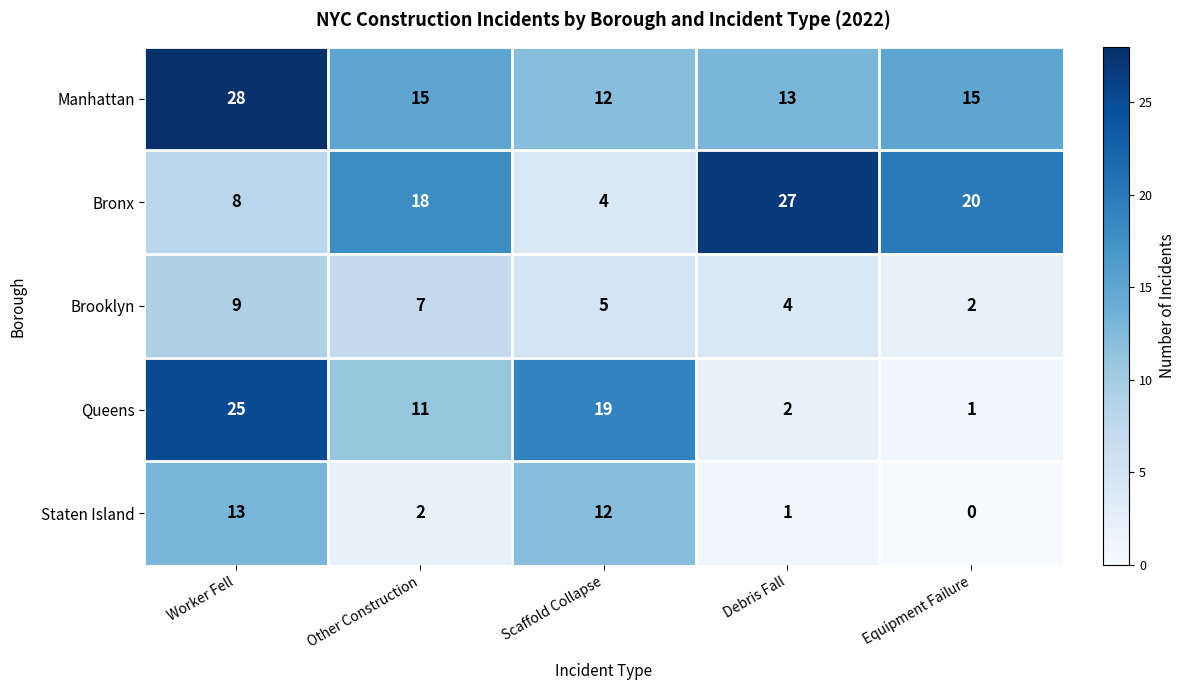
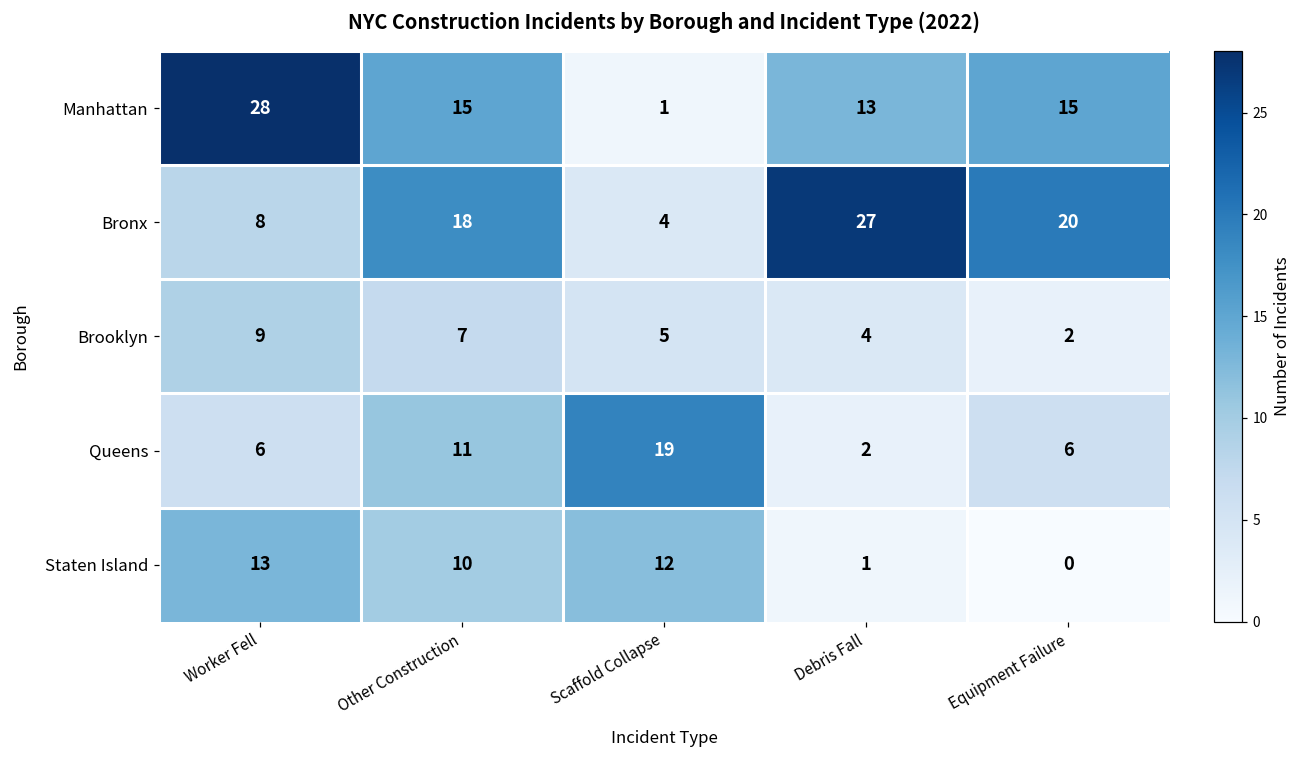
  {
    "Manhattan": {
      "Worker Fell": 28,
      "Other Construction": 15,
-     "Scaffold Collapse": 12,
+     "Scaffold Collapse": 1,
      "Debris Fall": 13,
      "Equipment Failure": 15
    },
    "Bronx": {
      "Worker Fell": 8,
      "Other Construction": 18,
      "Scaffold Collapse": 4,
      "Debris Fall": 27,
      "Equipment Failure": 20
    },
    "Brooklyn": {
      "Worker Fell": 9,
      "Other Construction": 7,
      "Scaffold Collapse": 5,
      "Debris Fall": 4,
      "Equipment Failure": 2
    },
    "Queens": {
-     "Worker Fell": 25,
+     "Worker Fell": 6,
      "Other Construction": 11,
      "Scaffold Collapse": 19,
      "Debris Fall": 2,
-     "Equipment Failure": 1
+     "Equipment Failure": 6
    },
    "Staten Island": {
      "Worker Fell": 13,
-     "Other Construction": 2,
+     "Other Construction": 10,
      "Scaffold Collapse": 12,
      "Debris Fall": 1,
      "Equipment Failure": 0
    }
  }
